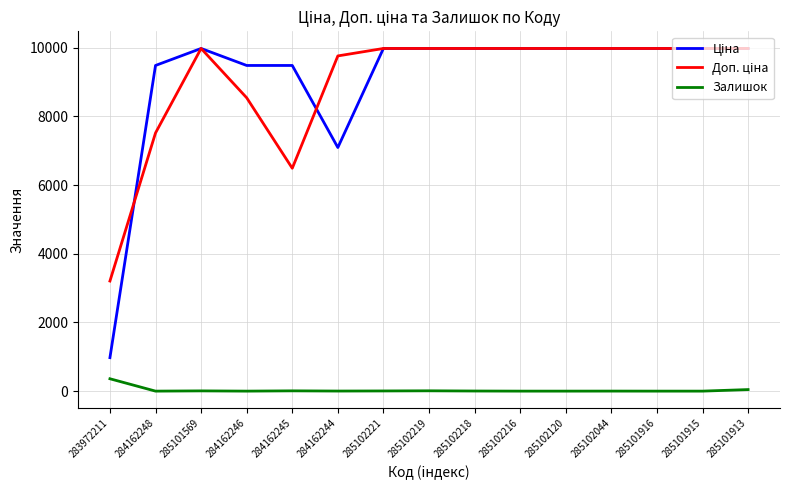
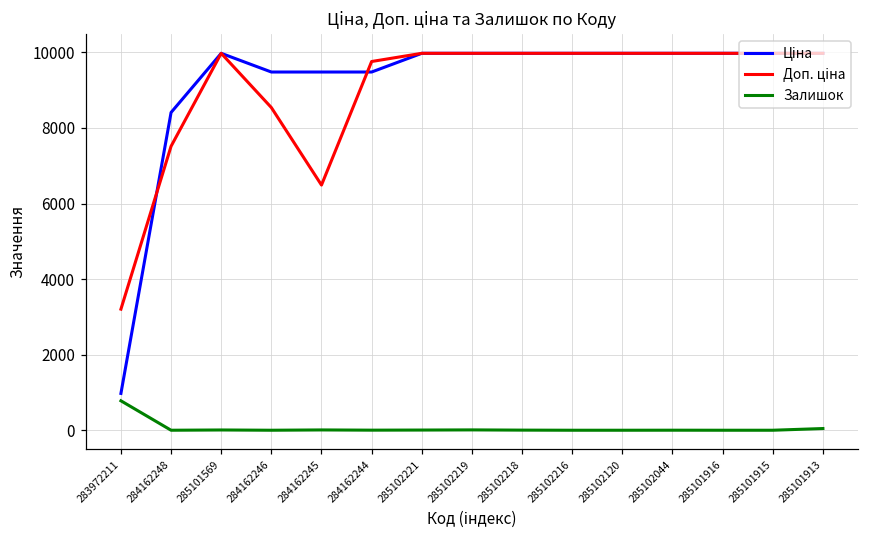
  {
    "Ціна": {
      "283972211": 1000,
-     "284162248": 9500,
+     "284162248": 8400,
      "284162246": 9500,
      "284162245": 9500,
-     "284162244": 7100
+     "284162244": 9500
    },
    "Доп. ціна": {
      "283972211": 3200,
      "284162248": 7500,
      "284162246": 8500,
      "284162245": 6500,
      "284162244": 9800
    },
    "Залишок": {
-     "283972211": 400,
+     "283972211": 800,
      "284162248": 0,
      "285101569": 0,
      "284162246": 0,
      "284162245": 0,
      "284162244": 0,
      "285102221": 0,
      "285102219": 0,
      "285102218": 0,
      "285102216": 0,
      "285102120": 0,
      "285102044": 0,
      "285101916": 0,
      "285101915": 0,
      "285101913": 0
    }
  }
